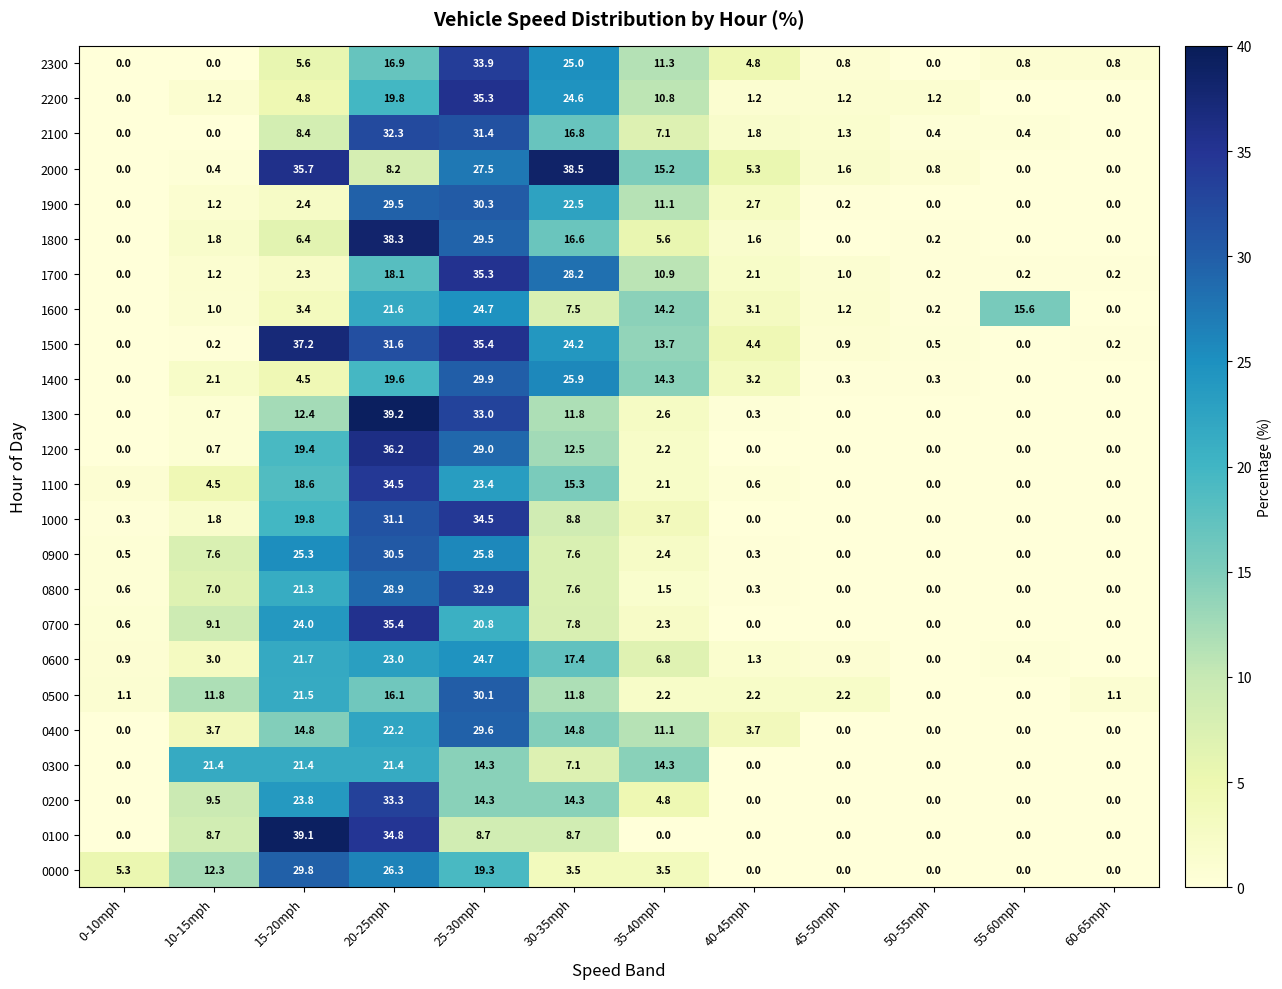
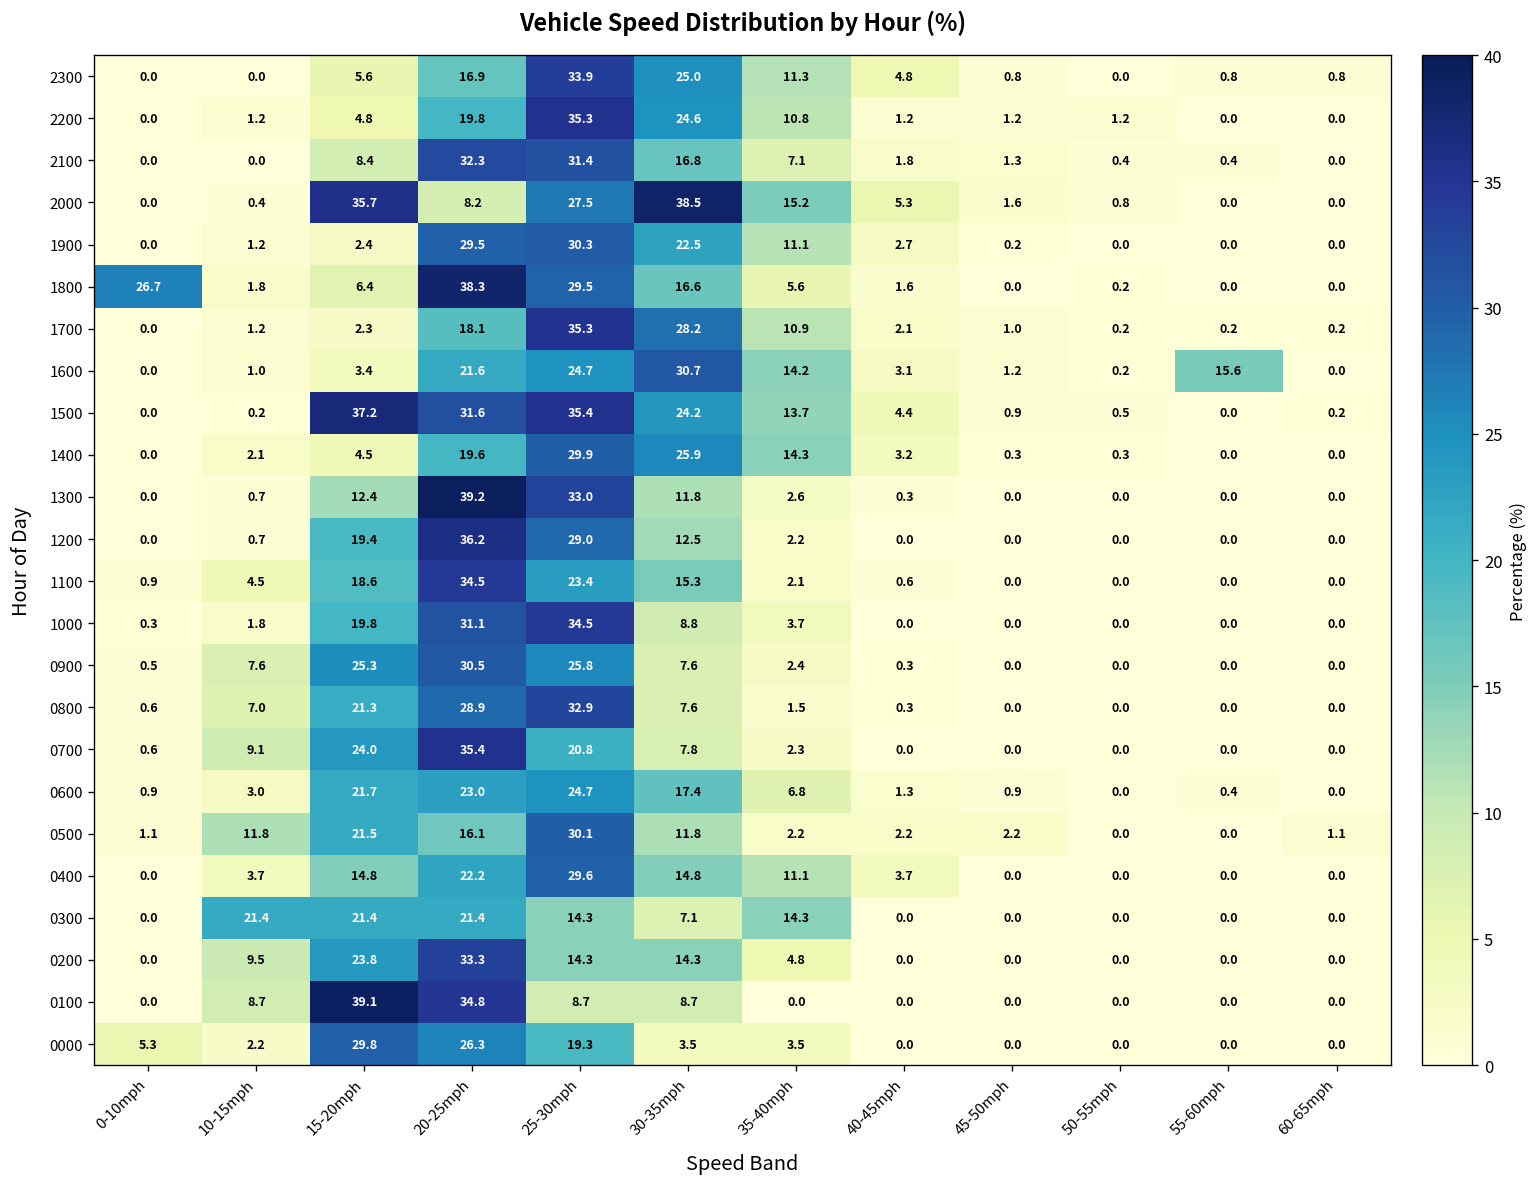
  {
    "1800": {
-     "0-10mph": 0.0,
+     "0-10mph": 26.7,
      "10-15mph": 1.8,
      "15-20mph": 6.4,
      "20-25mph": 38.3,
      "25-30mph": 29.5,
      "30-35mph": 16.6,
      "35-40mph": 5.6,
      "40-45mph": 1.6,
      "45-50mph": 0.0,
      "50-55mph": 0.2,
      "55-60mph": 0.0,
      "60-65mph": 0.0
    },
    "1600": {
      "0-10mph": 0.0,
      "10-15mph": 1.0,
      "15-20mph": 3.4,
      "20-25mph": 21.6,
      "25-30mph": 24.7,
-     "30-35mph": 7.5,
+     "30-35mph": 30.7,
      "35-40mph": 14.2,
      "40-45mph": 3.1,
      "45-50mph": 1.2,
      "50-55mph": 0.2,
      "55-60mph": 15.6,
      "60-65mph": 0.0
    },
    "0000": {
      "0-10mph": 5.3,
-     "10-15mph": 12.3,
+     "10-15mph": 2.2,
      "15-20mph": 29.8,
      "20-25mph": 26.3,
      "25-30mph": 19.3,
      "30-35mph": 3.5,
      "35-40mph": 3.5,
      "40-45mph": 0.0,
      "45-50mph": 0.0,
      "50-55mph": 0.0,
      "55-60mph": 0.0,
      "60-65mph": 0.0
    }
  }
